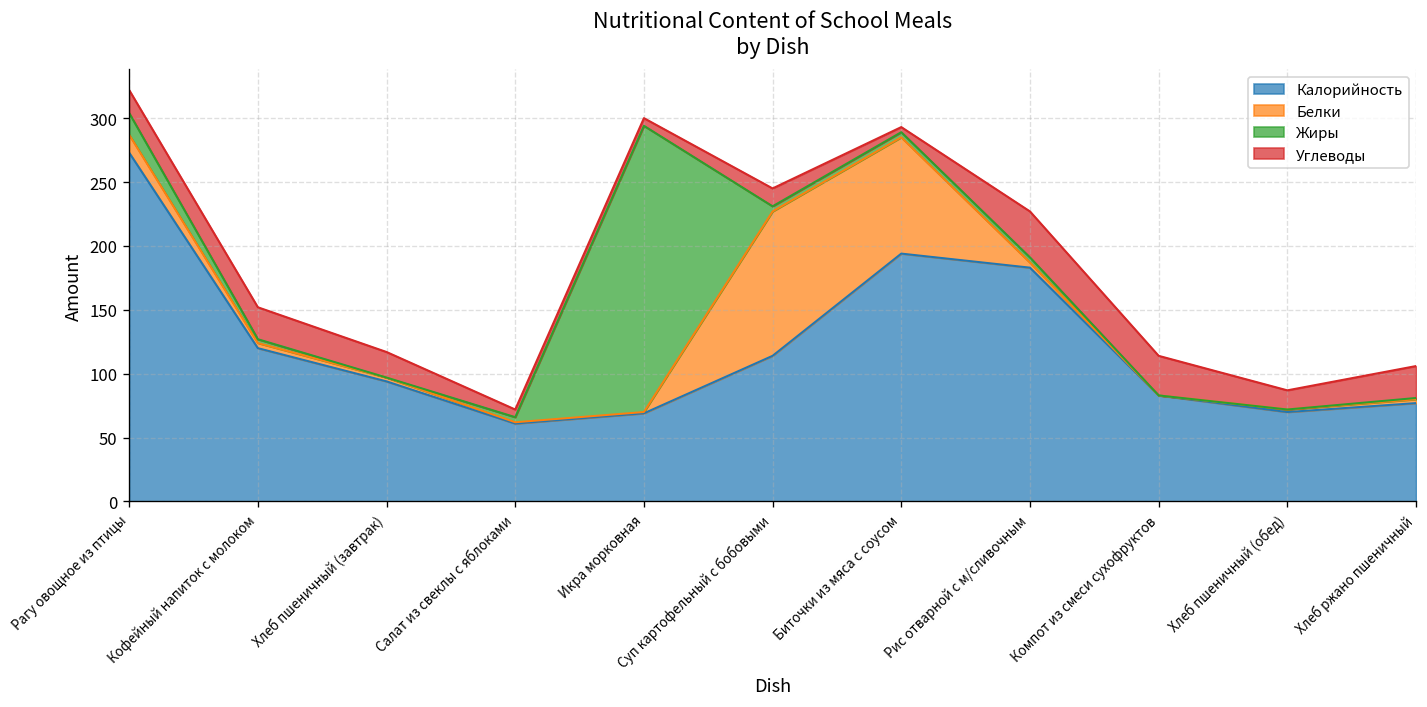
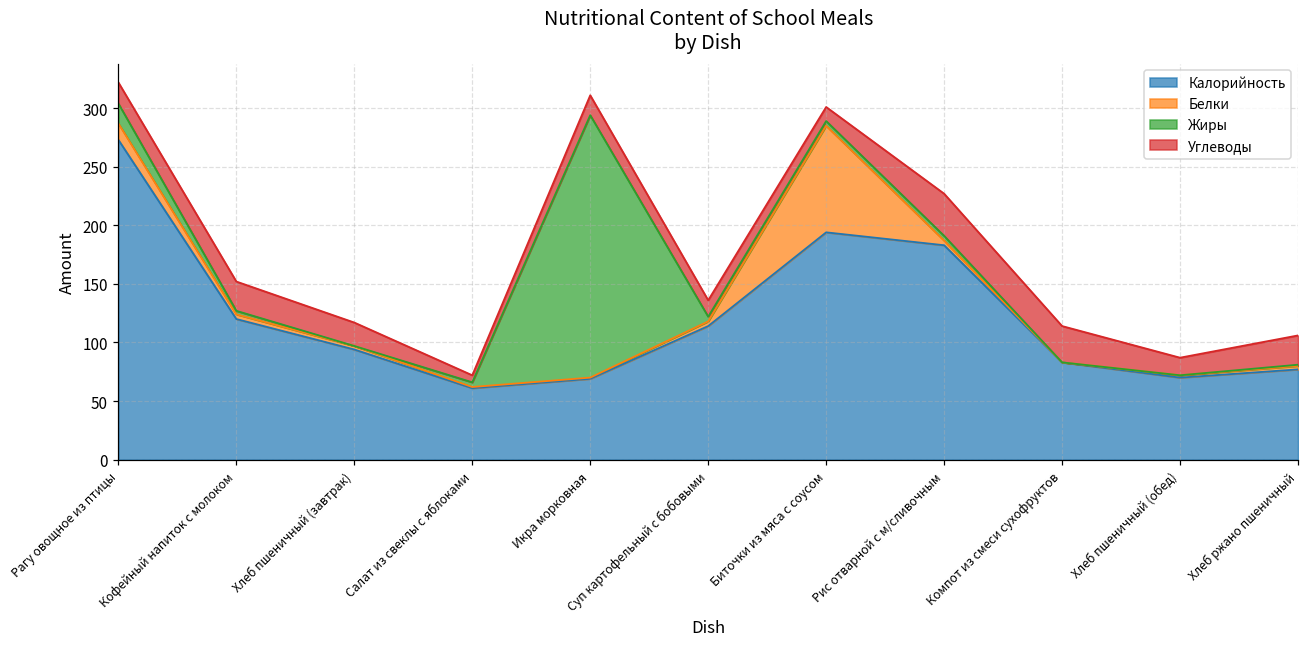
  {
    "Калорийность": {
      "Рагу овощное из птицы": 273,
      "Кофейный напиток с молоком": 120,
      "Хлеб пшеничный (завтрак)": 94,
      "Суп картофельный с бобовыми": 114,
      "Биточки из мяса с соусом": 194,
      "Рис отварной с м/сливочным": 183,
      "Хлеб ржано пшеничный": 77
    },
    "Белки": {
      "Рагу овощное из птицы": 14,
      "Кофейный напиток с молоком": 4,
-     "Суп картофельный с бобовыми": 113,
+     "Суп картофельный с бобовыми": 4,
      "Биточки из мяса с соусом": 91,
      "Рис отварной с м/сливочным": 4
    },
    "Жиры": {
      "Рагу овощное из птицы": 17,
      "Кофейный напиток с молоком": 3,
      "Салат из свеклы с яблоками": 4,
      "Икра морковная": 224,
      "Суп картофельный с бобовыми": 4,
      "Биточки из мяса с соусом": 4,
      "Рис отварной с м/сливочным": 4
    },
    "Углеводы": {
      "Рагу овощное из птицы": 18,
      "Кофейный напиток с молоком": 25,
      "Хлеб пшеничный (завтрак)": 20,
      "Салат из свеклы с яблоками": 6,
-     "Икра морковная": 6,
+     "Икра морковная": 17,
      "Суп картофельный с бобовыми": 14,
-     "Биточки из мяса с соусом": 4,
+     "Биточки из мяса с соусом": 12,
      "Рис отварной с м/сливочным": 36,
      "Компот из смеси сухофруктов": 31,
      "Хлеб пшеничный (обед)": 15,
      "Хлеб ржано пшеничный": 25
    }
  }
